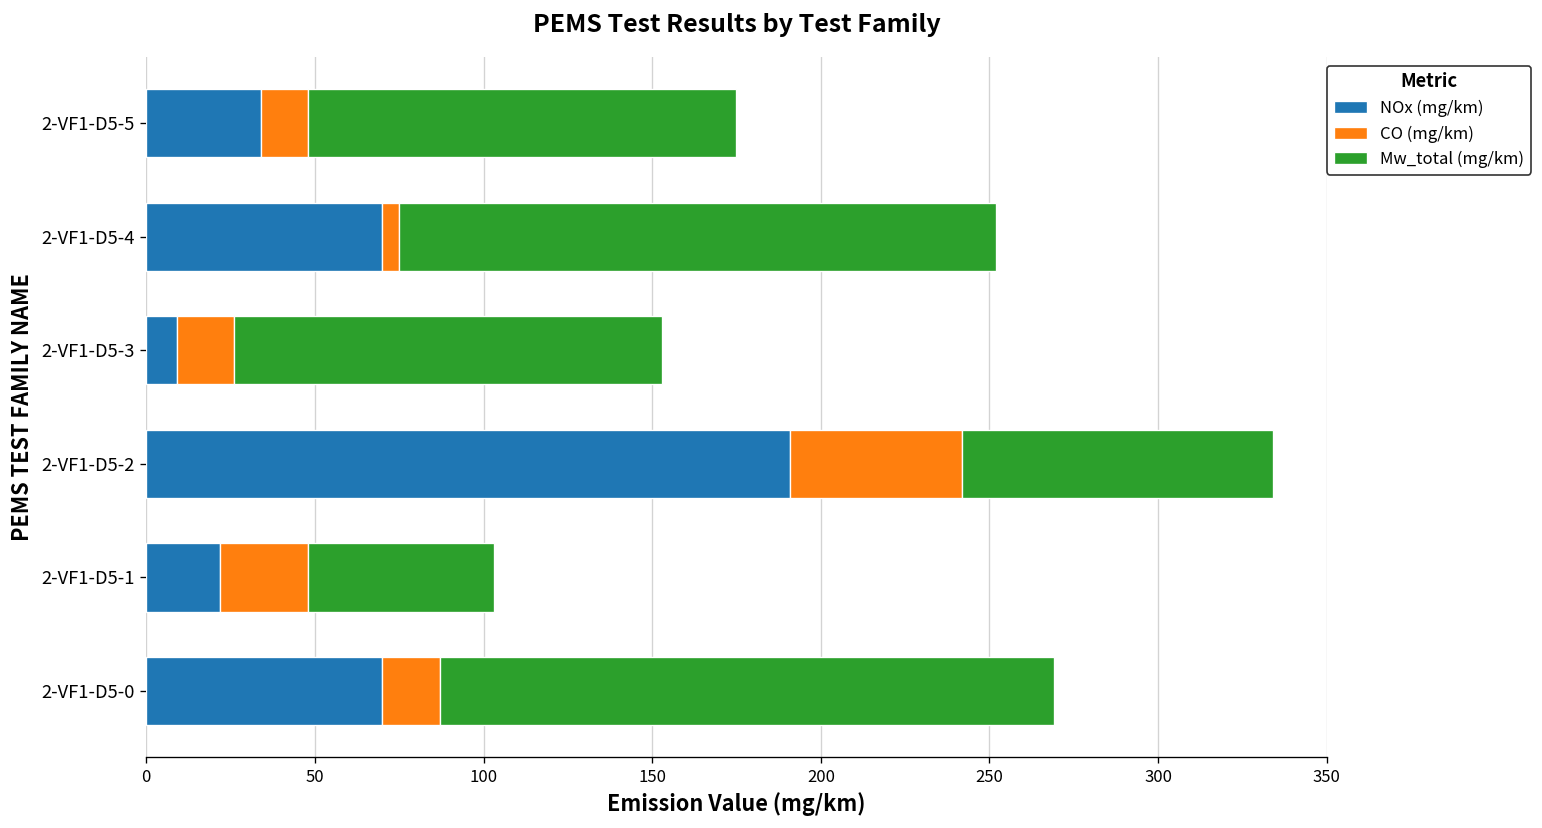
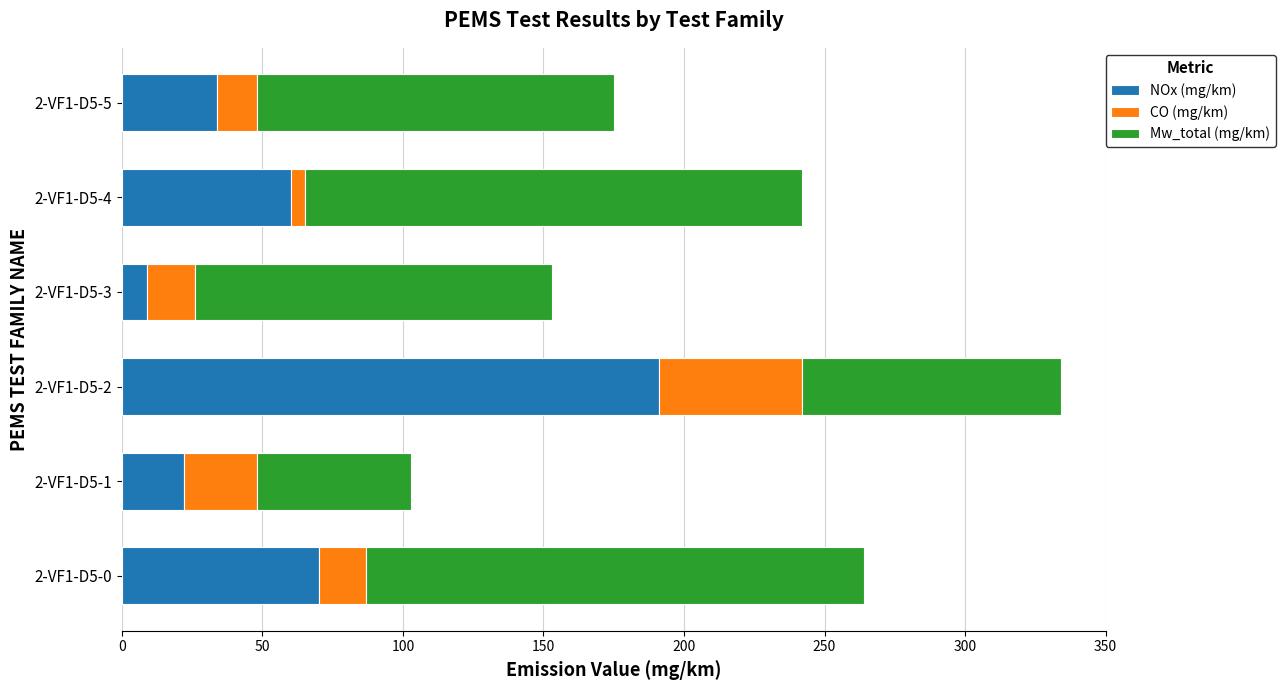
  {
    "NOx (mg/km)": {
      "2-VF1-D5-5": 34,
-     "2-VF1-D5-4": 70,
+     "2-VF1-D5-4": 60,
      "2-VF1-D5-3": 9,
      "2-VF1-D5-2": 191,
      "2-VF1-D5-1": 22,
      "2-VF1-D5-0": 70
    },
    "CO (mg/km)": {
      "2-VF1-D5-5": 14,
      "2-VF1-D5-4": 5,
      "2-VF1-D5-3": 17,
      "2-VF1-D5-2": 51,
      "2-VF1-D5-1": 26,
      "2-VF1-D5-0": 17
    },
    "Mw_total (mg/km)": {
      "2-VF1-D5-5": 127,
      "2-VF1-D5-4": 177,
      "2-VF1-D5-3": 127,
      "2-VF1-D5-2": 92,
      "2-VF1-D5-1": 55,
-     "2-VF1-D5-0": 182
+     "2-VF1-D5-0": 177
    }
  }
